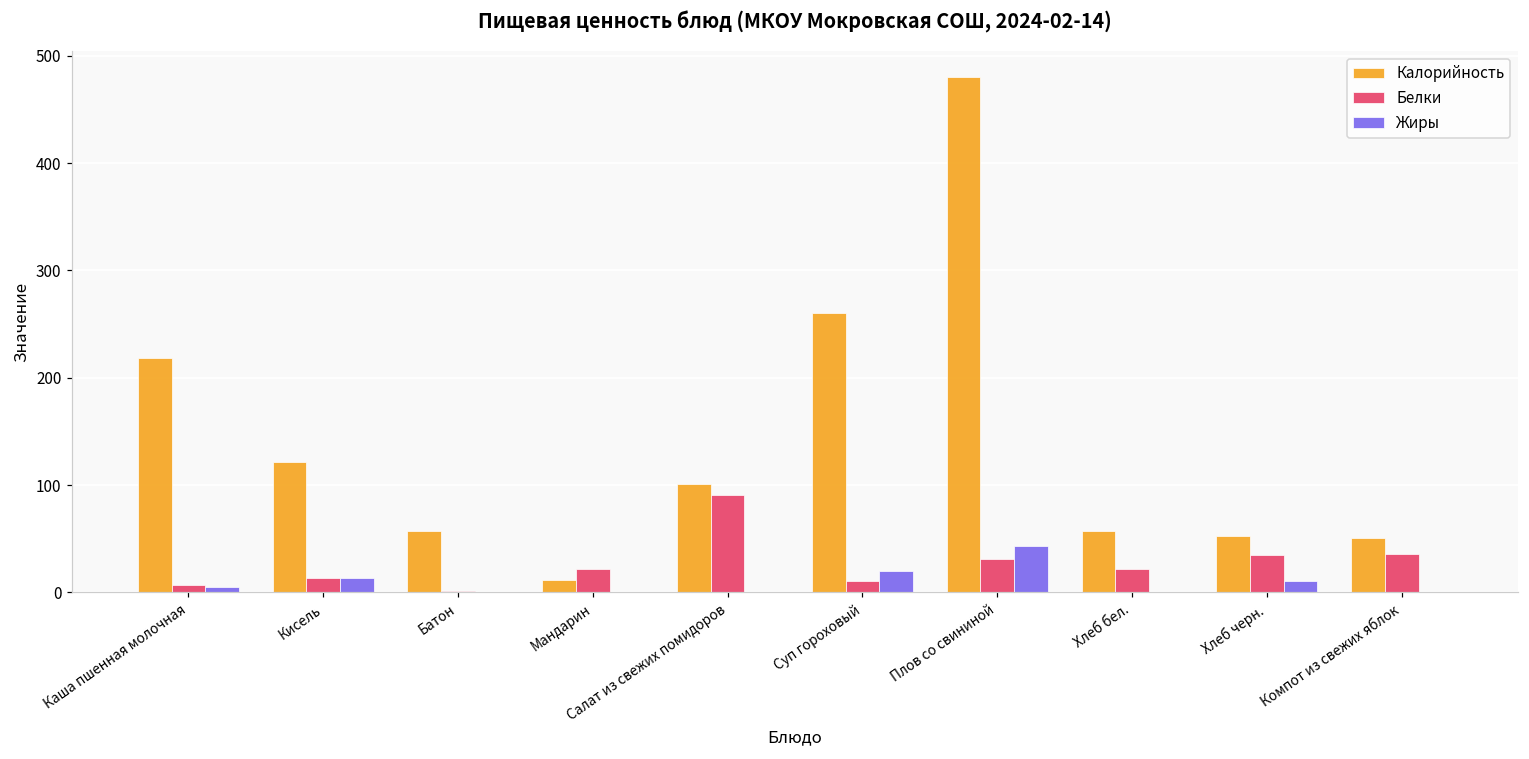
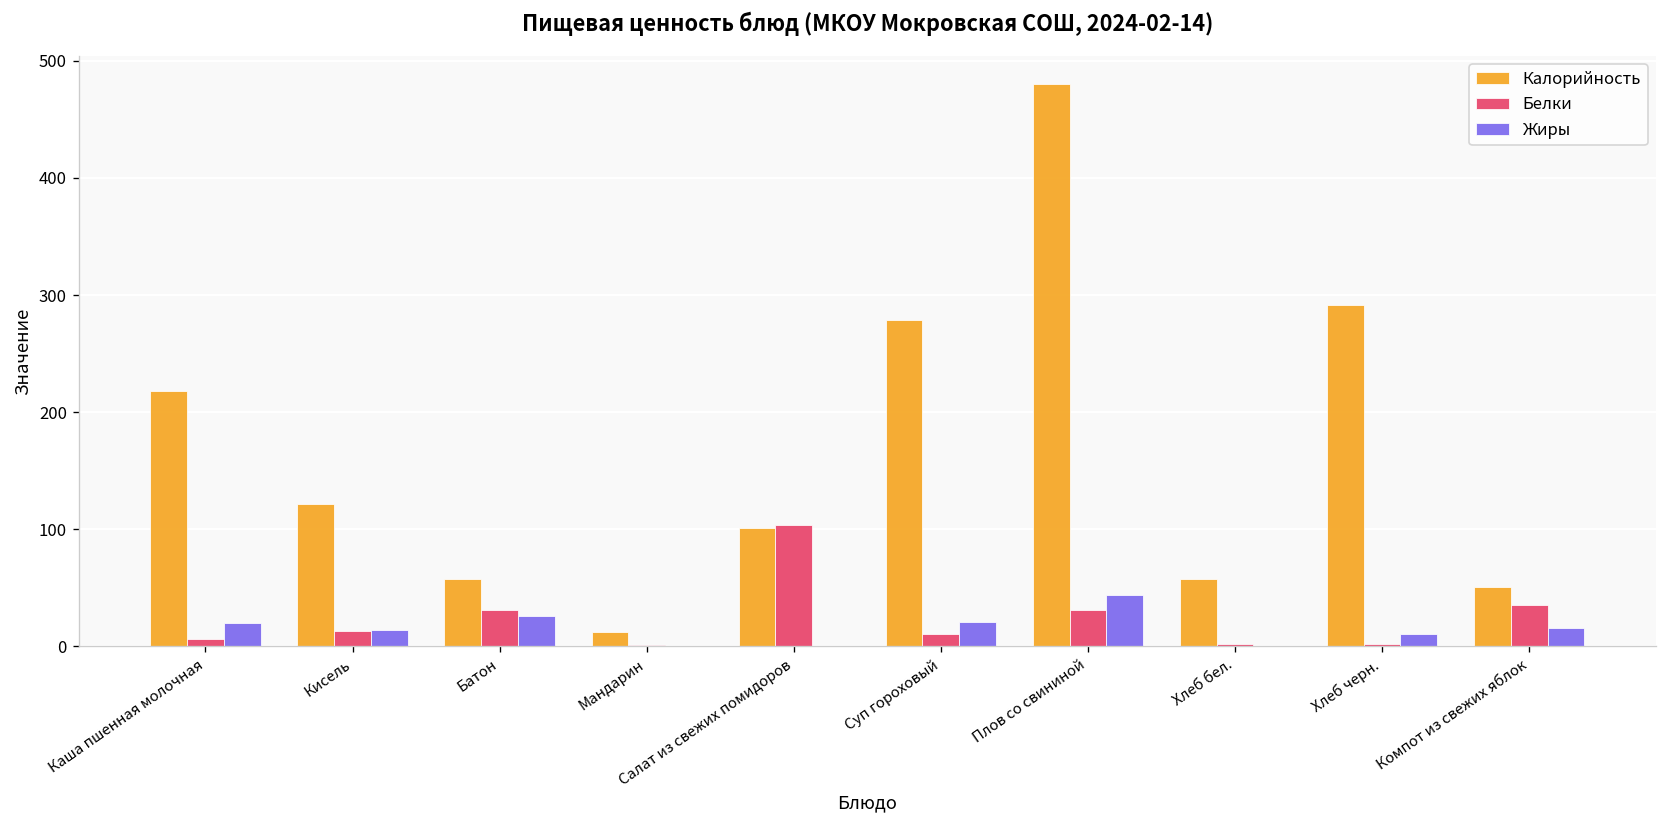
  {
    "Калорийность": {
      "Каша пшенная молочная": 220,
      "Кисель": 120,
      "Батон": 60,
      "Мандарин": 10,
      "Салат из свежих помидоров": 100,
-     "Суп гороховый": 260,
+     "Суп гороховый": 280,
      "Плов со свининой": 480,
      "Хлеб бел.": 60,
-     "Хлеб черн.": 50,
+     "Хлеб черн.": 290,
      "Компот из свежих яблок": 50
    },
    "Белки": {
      "Каша пшенная молочная": 10,
      "Кисель": 10,
-     "Батон": 0,
-     "Мандарин": 20,
-     "Салат из свежих помидоров": 90,
+     "Батон": 30,
+     "Мандарин": 0,
+     "Салат из свежих помидоров": 100,
      "Суп гороховый": 10,
      "Плов со свининой": 30,
-     "Хлеб бел.": 20,
-     "Хлеб черн.": 30,
+     "Хлеб бел.": 0,
+     "Хлеб черн.": 0,
      "Компот из свежих яблок": 40
    },
    "Жиры": {
-     "Каша пшенная молочная": 10,
+     "Каша пшенная молочная": 20,
      "Кисель": 10,
-     "Батон": 0,
+     "Батон": 30,
      "Салат из свежих помидоров": 0,
      "Суп гороховый": 20,
      "Плов со свининой": 40,
      "Хлеб черн.": 10,
-     "Компот из свежих яблок": 0
+     "Компот из свежих яблок": 20
    }
  }
